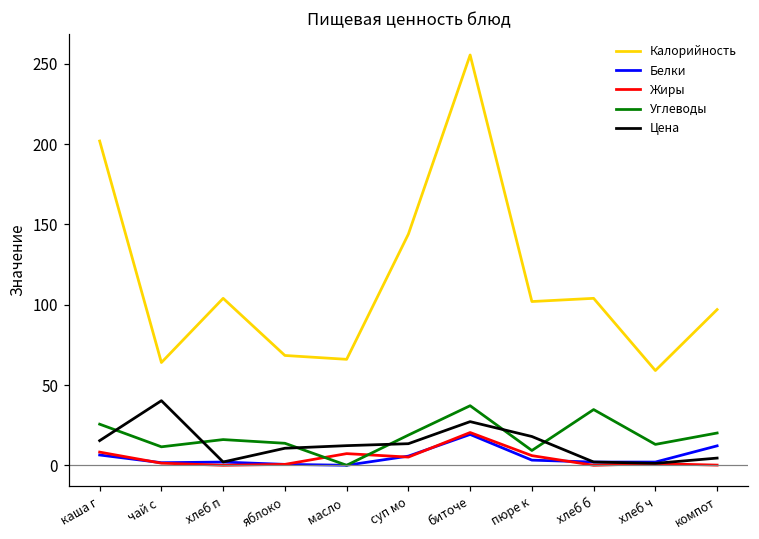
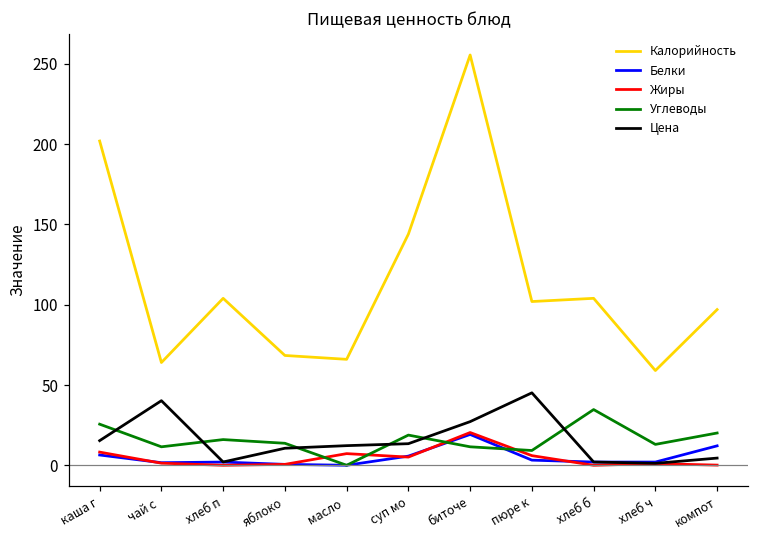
  {
    "Калорийность": {
      "каша г": 202,
      "чай с": 64,
      "хлеб п": 104,
      "яблоко": 68,
      "масло": 66,
      "суп мо": 144,
      "биточе": 256,
      "пюре к": 102,
      "хлеб б": 104,
      "хлеб ч": 59,
      "компот": 97
    },
    "Белки": {
      "каша г": 6,
      "пюре к": 3,
      "компот": 12
    },
    "Жиры": {
      "каша г": 8,
      "хлеб п": 0,
      "масло": 7,
      "пюре к": 6,
      "хлеб б": 0,
      "компот": 0
    },
    "Углеводы": {
      "каша г": 26,
      "чай с": 12,
      "хлеб п": 16,
      "яблоко": 14,
      "суп мо": 19,
-     "биточе": 37,
+     "биточе": 12,
      "пюре к": 9,
      "хлеб б": 35,
      "хлеб ч": 13,
      "компот": 20
    },
    "Цена": {
      "каша г": 15,
      "чай с": 40,
      "яблоко": 11,
      "масло": 12,
      "суп мо": 13,
      "биточе": 27,
-     "пюре к": 18,
+     "пюре к": 45,
      "компот": 4
    }
  }
